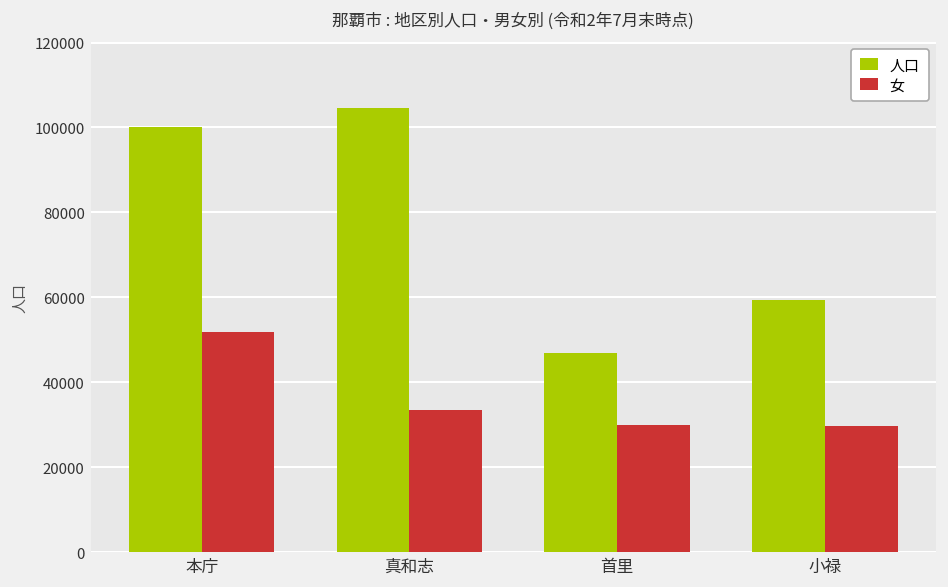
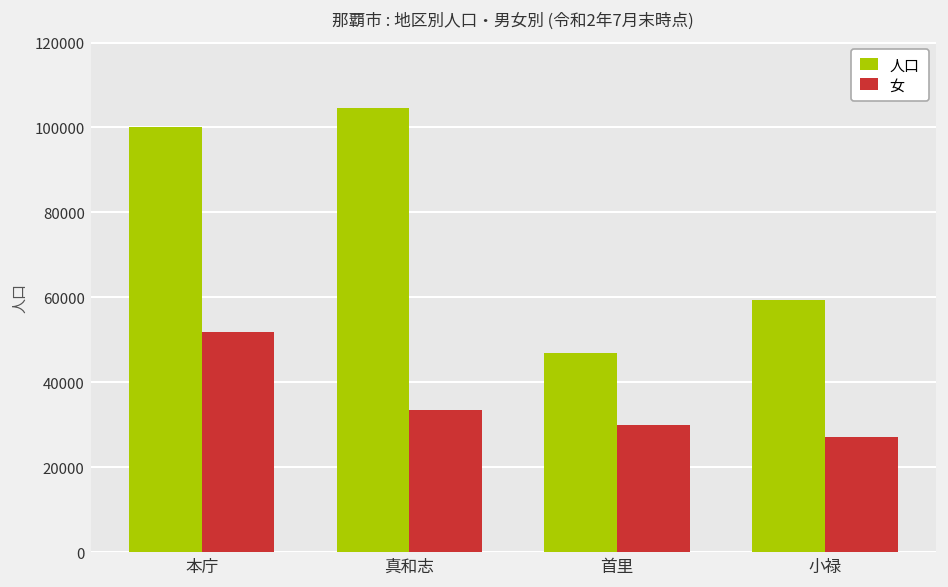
  {
    "人口": {
      "本庁": 100000,
      "真和志": 104000,
      "首里": 47000,
      "小禄": 59000
    },
    "女": {
      "本庁": 52000,
      "真和志": 33000,
      "首里": 30000,
-     "小禄": 30000
+     "小禄": 27000
    }
  }
